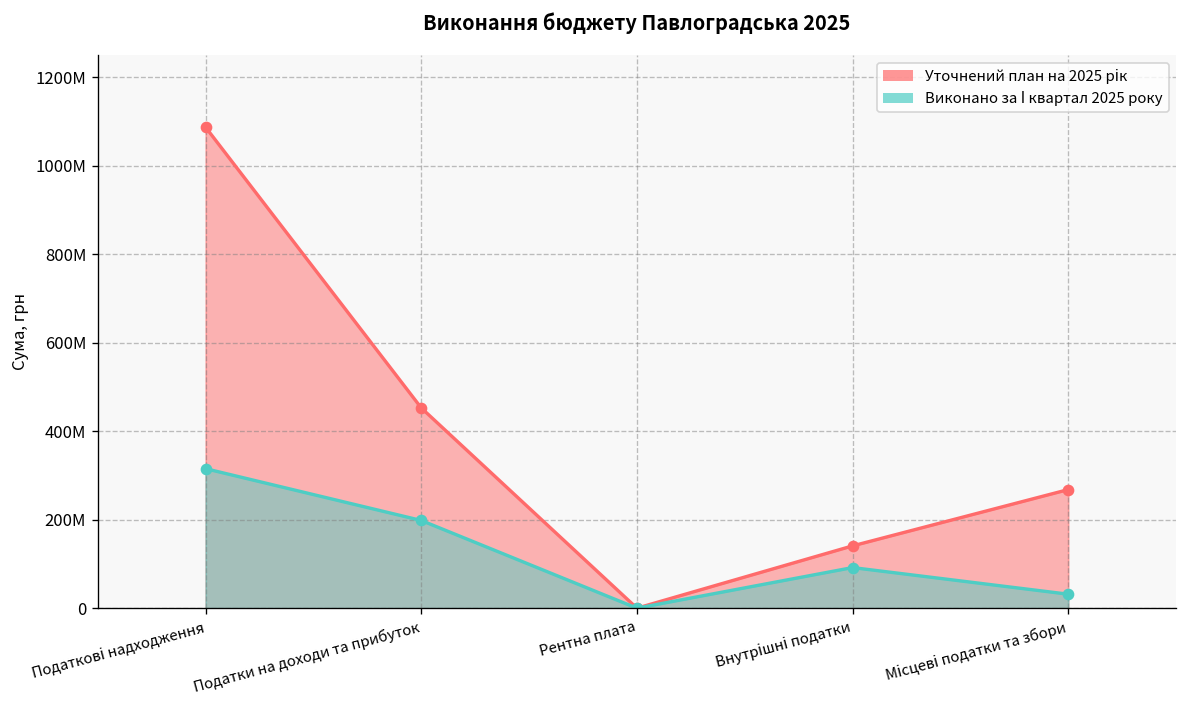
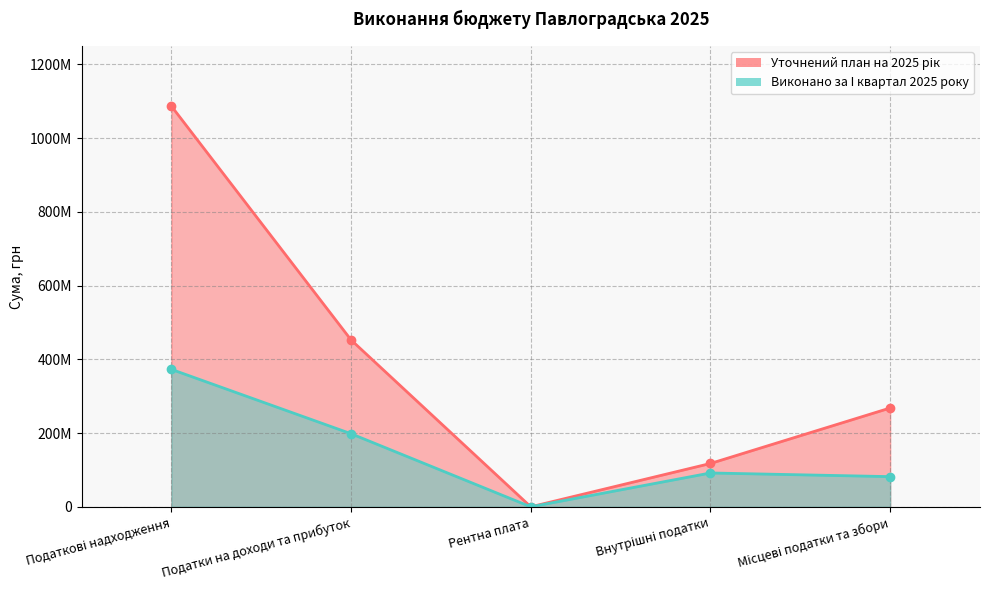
  {
    "Уточнений план на 2025 рік": {
      "Податкові надходження": 1090000000,
      "Податки на доходи та прибуток": 450000000,
-     "Внутрішні податки": 140000000,
+     "Внутрішні податки": 120000000,
      "Місцеві податки та збори": 270000000
    },
    "Виконано за І квартал 2025 року": {
-     "Податкові надходження": 320000000,
+     "Податкові надходження": 370000000,
      "Податки на доходи та прибуток": 200000000,
      "Внутрішні податки": 90000000,
-     "Місцеві податки та збори": 30000000
+     "Місцеві податки та збори": 80000000
    }
  }
